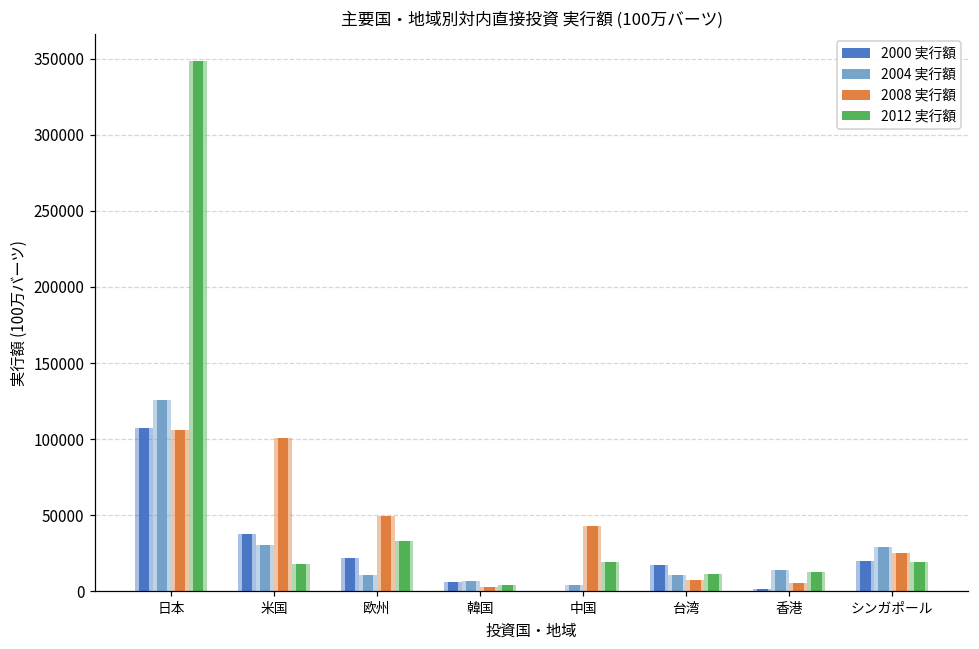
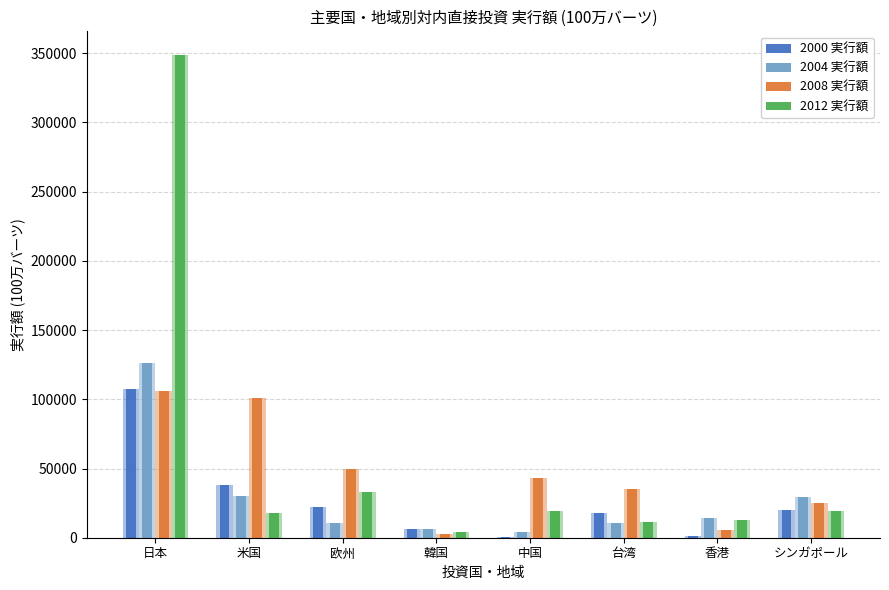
  {
    "2004 実行額": {
      "日本": 126000,
      "米国": 30000,
      "欧州": 11000,
      "韓国": 7000,
      "中国": 4000,
      "台湾": 11000,
      "香港": 14000,
      "シンガポール": 29000
    },
    "2008 実行額": {
      "日本": 106000,
      "米国": 101000,
      "欧州": 50000,
      "韓国": 3000,
      "中国": 43000,
-     "台湾": 7000,
+     "台湾": 35000,
      "香港": 5000,
      "シンガポール": 25000
    },
    "2012 実行額": {
      "日本": 348000,
      "米国": 18000,
      "欧州": 33000,
      "韓国": 4000,
      "中国": 19000,
      "台湾": 12000,
      "香港": 13000,
      "シンガポール": 19000
    }
  }
